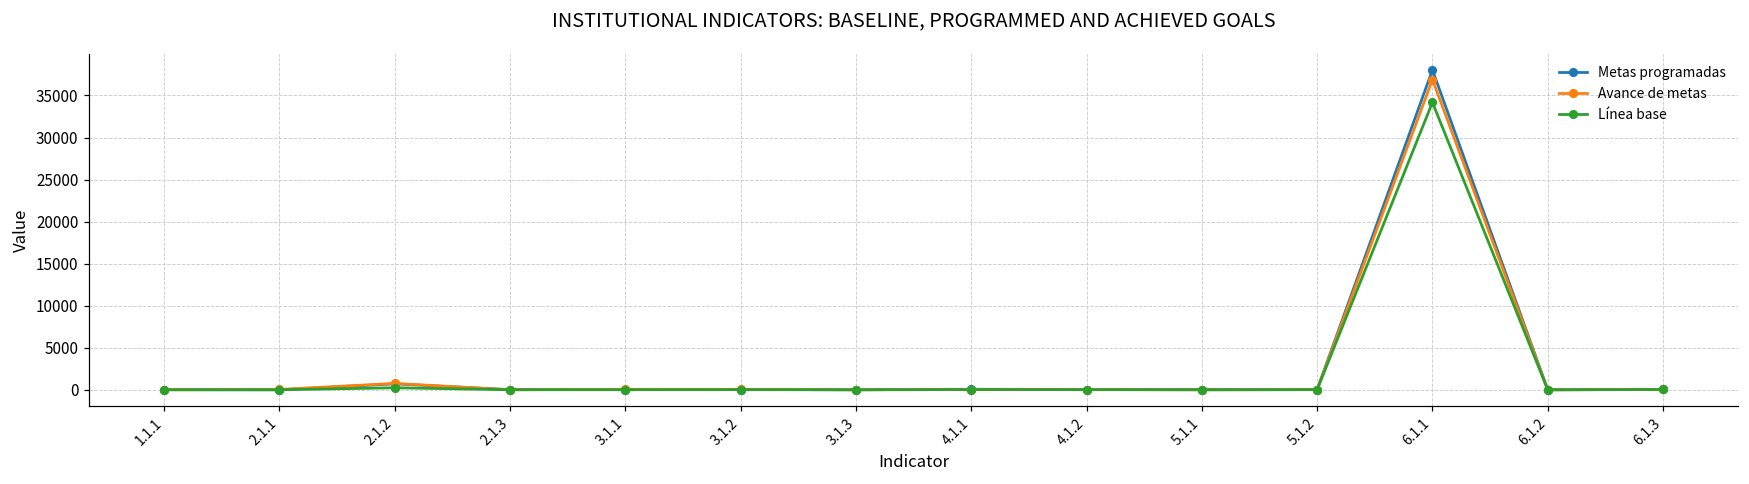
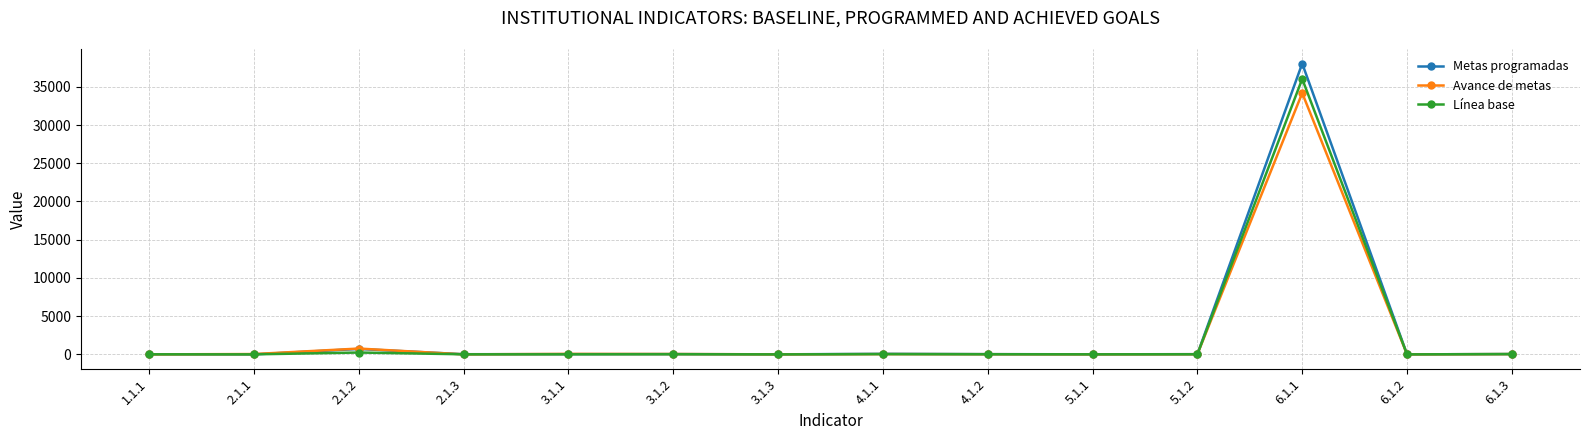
  {
    "Metas programadas": {
      "6.1.1": 38000
    },
    "Avance de metas": {
-     "6.1.1": 37000
+     "6.1.1": 34000
    },
    "Línea base": {
      "2.1.2": 0,
-     "6.1.1": 34000
+     "6.1.1": 36000
    }
  }
